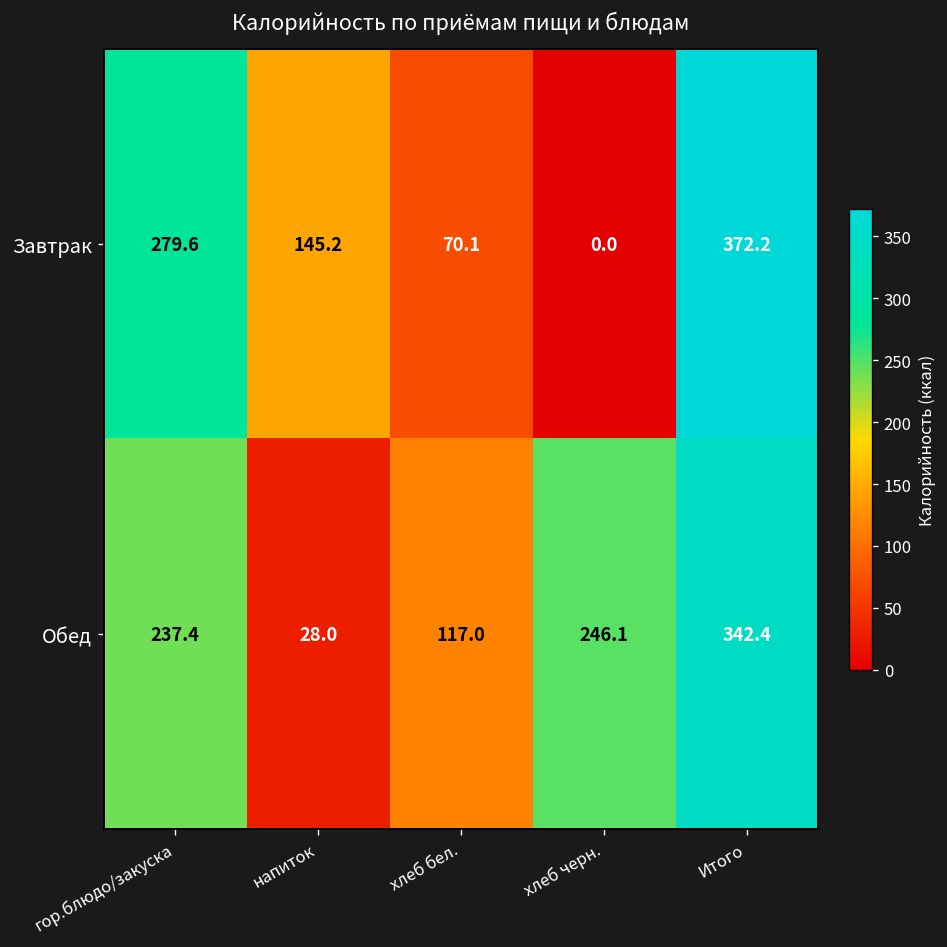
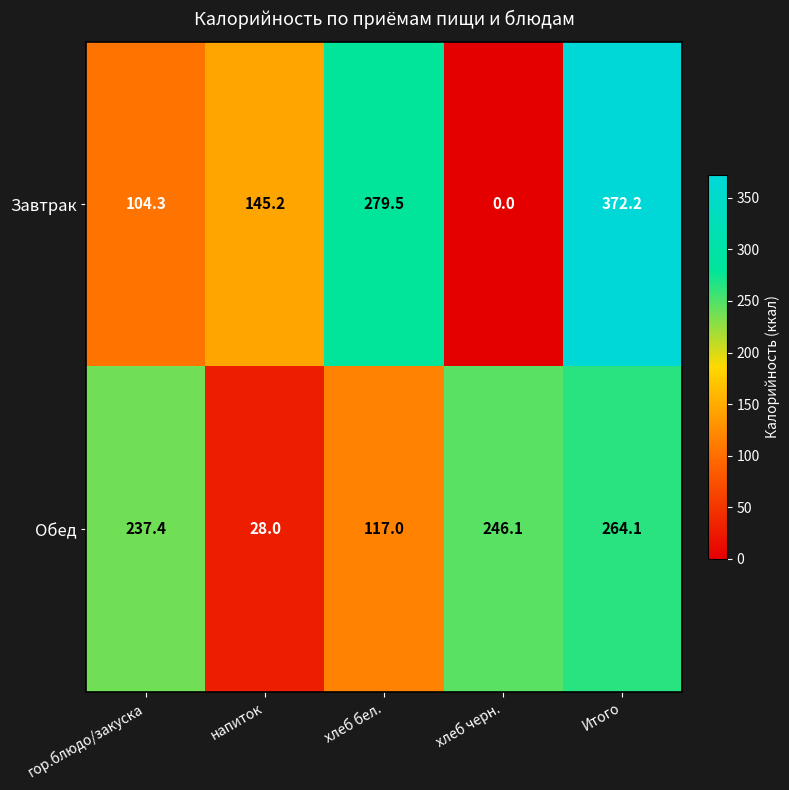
  {
    "Завтрак": {
-     "гор.блюдо/закуска": 279.6,
+     "гор.блюдо/закуска": 104.3,
      "напиток": 145.2,
-     "хлеб бел.": 70.1,
+     "хлеб бел.": 279.5,
      "хлеб черн.": 0.0,
      "Итого": 372.2
    },
    "Обед": {
      "гор.блюдо/закуска": 237.4,
      "напиток": 28.0,
      "хлеб бел.": 117.0,
      "хлеб черн.": 246.1,
-     "Итого": 342.4
+     "Итого": 264.1
    }
  }
